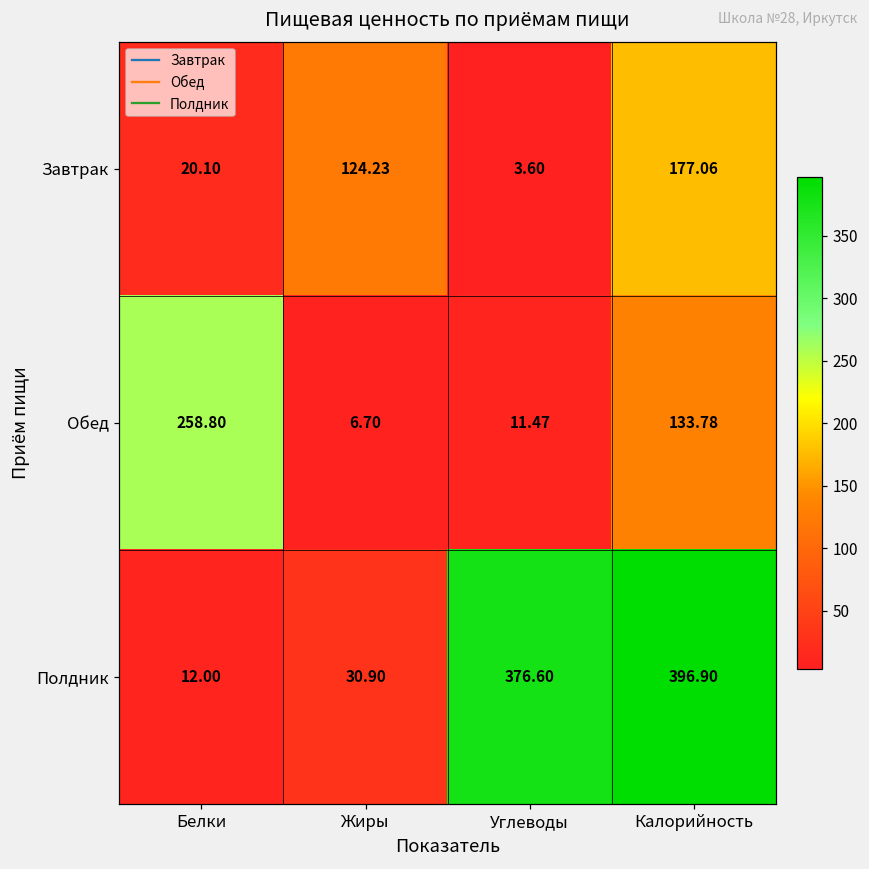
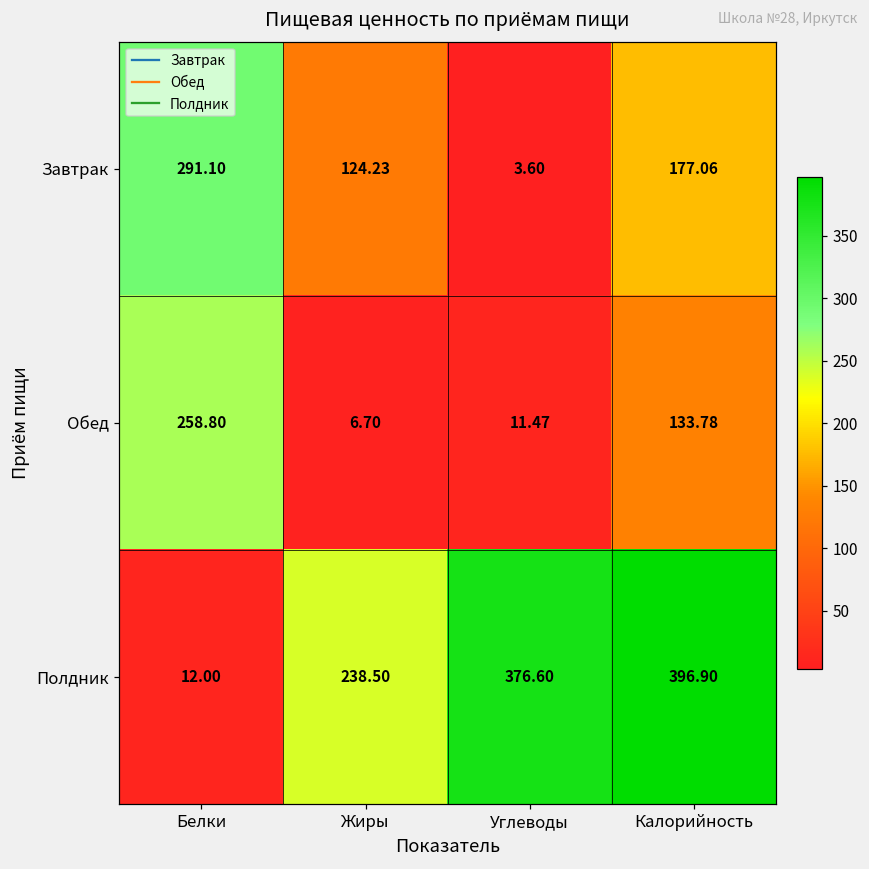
  {
    "Завтрак": {
-     "Белки": 20.10,
+     "Белки": 291.10,
      "Жиры": 124.23,
      "Углеводы": 3.60,
      "Калорийность": 177.06
    },
    "Обед": {
      "Белки": 258.80,
      "Жиры": 6.70,
      "Углеводы": 11.47,
      "Калорийность": 133.78
    },
    "Полдник": {
      "Белки": 12.00,
-     "Жиры": 30.90,
+     "Жиры": 238.50,
      "Углеводы": 376.60,
      "Калорийность": 396.90
    }
  }
